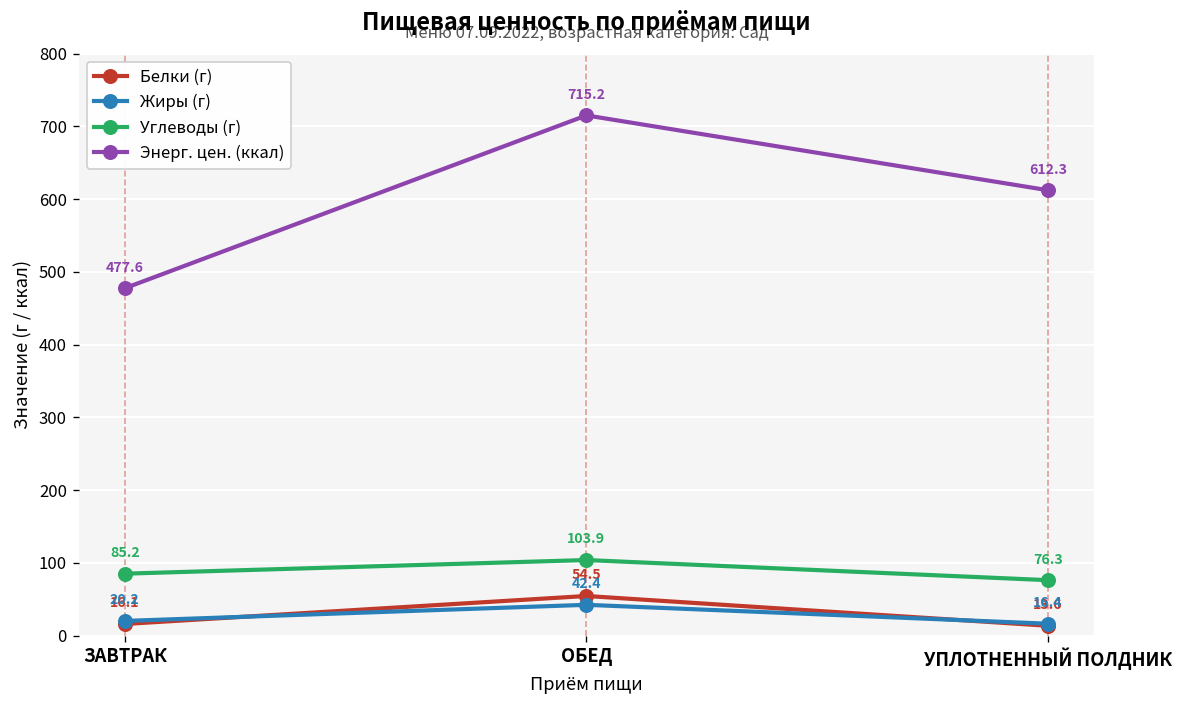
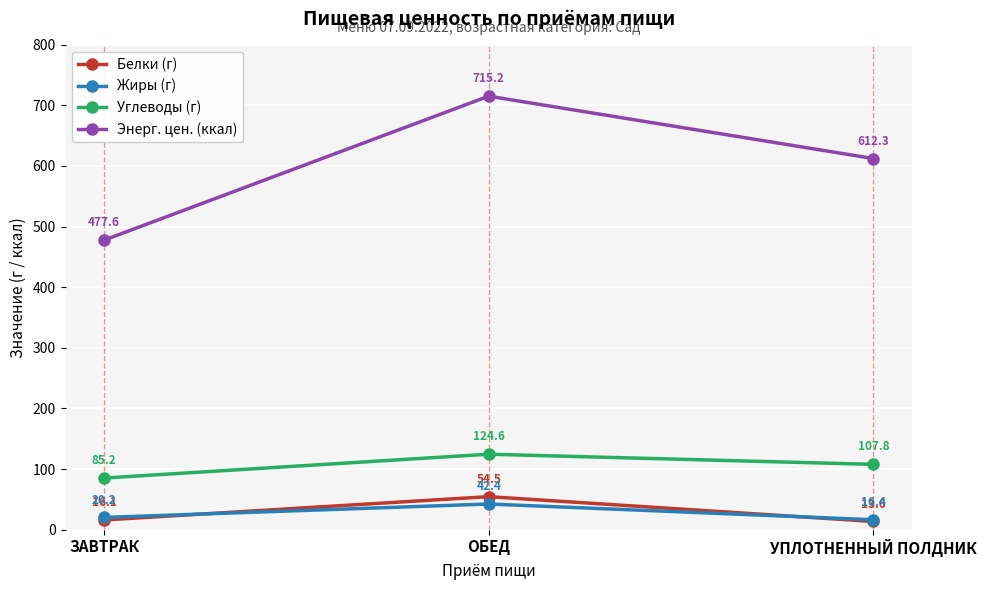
  {
    "Углеводы (г)": {
      "ЗАВТРАК": 85.2,
-     "ОБЕД": 103.9,
-     "УПЛОТНЕННЫЙ ПОЛДНИК": 76.3
+     "ОБЕД": 124.6,
+     "УПЛОТНЕННЫЙ ПОЛДНИК": 107.8
    },
    "Энерг. цен. (ккал)": {
      "ЗАВТРАК": 477.6,
      "ОБЕД": 715.2,
      "УПЛОТНЕННЫЙ ПОЛДНИК": 612.3
    }
  }
